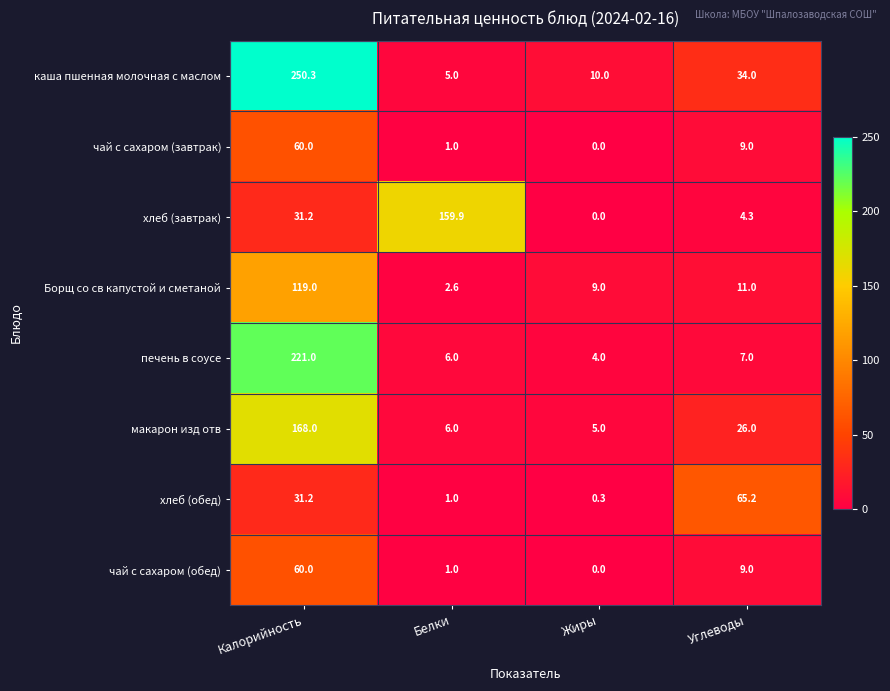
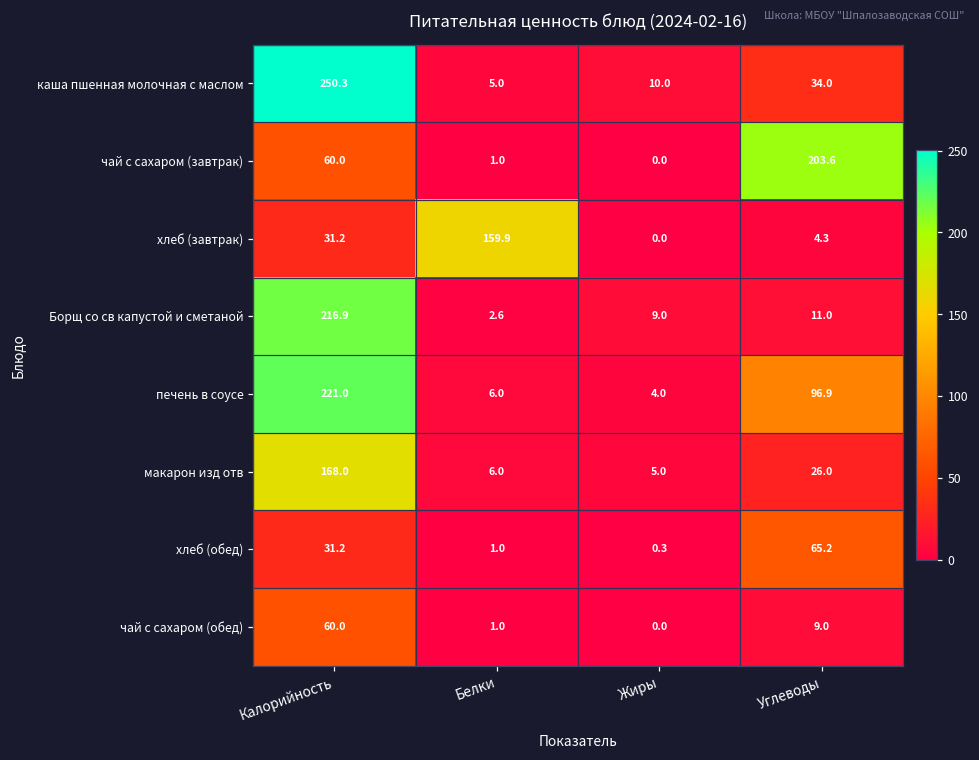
  {
    "каша пшенная молочная с маслом": {
      "Калорийность": 250.3,
      "Белки": 5.0,
      "Жиры": 10.0,
      "Углеводы": 34.0
    },
    "чай с сахаром (завтрак)": {
      "Калорийность": 60.0,
      "Белки": 1.0,
      "Жиры": 0.0,
-     "Углеводы": 9.0
+     "Углеводы": 203.6
    },
    "хлеб (завтрак)": {
      "Калорийность": 31.2,
      "Белки": 159.9,
      "Жиры": 0.0,
      "Углеводы": 4.3
    },
    "Борщ со св капустой и сметаной": {
-     "Калорийность": 119.0,
+     "Калорийность": 216.9,
      "Белки": 2.6,
      "Жиры": 9.0,
      "Углеводы": 11.0
    },
    "печень в соусе": {
      "Калорийность": 221.0,
      "Белки": 6.0,
      "Жиры": 4.0,
-     "Углеводы": 7.0
+     "Углеводы": 96.9
    },
    "макарон изд отв": {
      "Калорийность": 168.0,
      "Белки": 6.0,
      "Жиры": 5.0,
      "Углеводы": 26.0
    },
    "хлеб (обед)": {
      "Калорийность": 31.2,
      "Белки": 1.0,
      "Жиры": 0.3,
      "Углеводы": 65.2
    },
    "чай с сахаром (обед)": {
      "Калорийность": 60.0,
      "Белки": 1.0,
      "Жиры": 0.0,
      "Углеводы": 9.0
    }
  }
